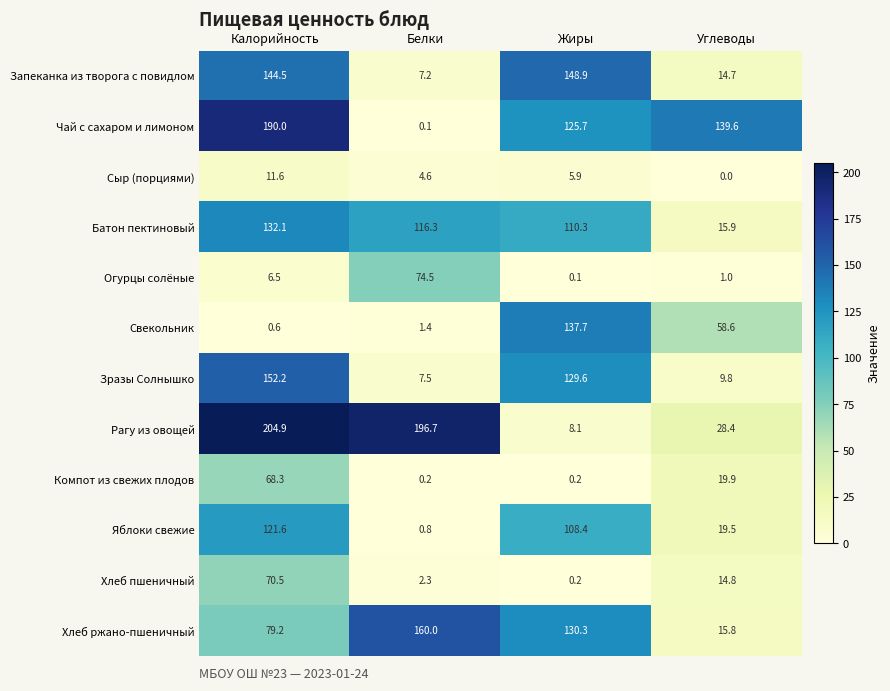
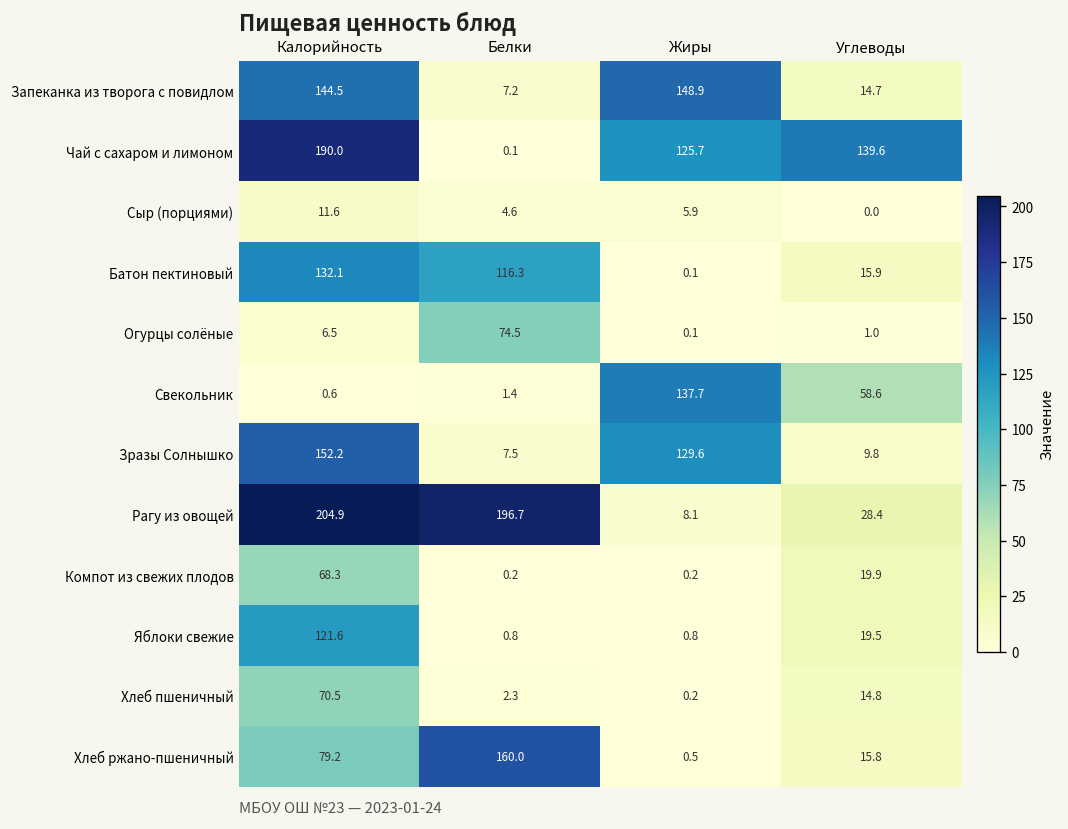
  {
    "Запеканка из творога с повидлом": {
      "Калорийность": 144.5,
      "Белки": 7.2,
      "Жиры": 148.9,
      "Углеводы": 14.7
    },
    "Чай с сахаром и лимоном": {
      "Калорийность": 190.0,
      "Белки": 0.1,
      "Жиры": 125.7,
      "Углеводы": 139.6
    },
    "Сыр (порциями)": {
      "Калорийность": 11.6,
      "Белки": 4.6,
      "Жиры": 5.9,
      "Углеводы": 0.0
    },
    "Батон пектиновый": {
      "Калорийность": 132.1,
      "Белки": 116.3,
-     "Жиры": 110.3,
+     "Жиры": 0.1,
      "Углеводы": 15.9
    },
    "Огурцы солёные": {
      "Калорийность": 6.5,
      "Белки": 74.5,
      "Жиры": 0.1,
      "Углеводы": 1.0
    },
    "Свекольник": {
      "Калорийность": 0.6,
      "Белки": 1.4,
      "Жиры": 137.7,
      "Углеводы": 58.6
    },
    "Зразы Солнышко": {
      "Калорийность": 152.2,
      "Белки": 7.5,
      "Жиры": 129.6,
      "Углеводы": 9.8
    },
    "Рагу из овощей": {
      "Калорийность": 204.9,
      "Белки": 196.7,
      "Жиры": 8.1,
      "Углеводы": 28.4
    },
    "Компот из свежих плодов": {
      "Калорийность": 68.3,
      "Белки": 0.2,
      "Жиры": 0.2,
      "Углеводы": 19.9
    },
    "Яблоки свежие": {
      "Калорийность": 121.6,
      "Белки": 0.8,
-     "Жиры": 108.4,
+     "Жиры": 0.8,
      "Углеводы": 19.5
    },
    "Хлеб пшеничный": {
      "Калорийность": 70.5,
      "Белки": 2.3,
      "Жиры": 0.2,
      "Углеводы": 14.8
    },
    "Хлеб ржано-пшеничный": {
      "Калорийность": 79.2,
      "Белки": 160.0,
-     "Жиры": 130.3,
+     "Жиры": 0.5,
      "Углеводы": 15.8
    }
  }
